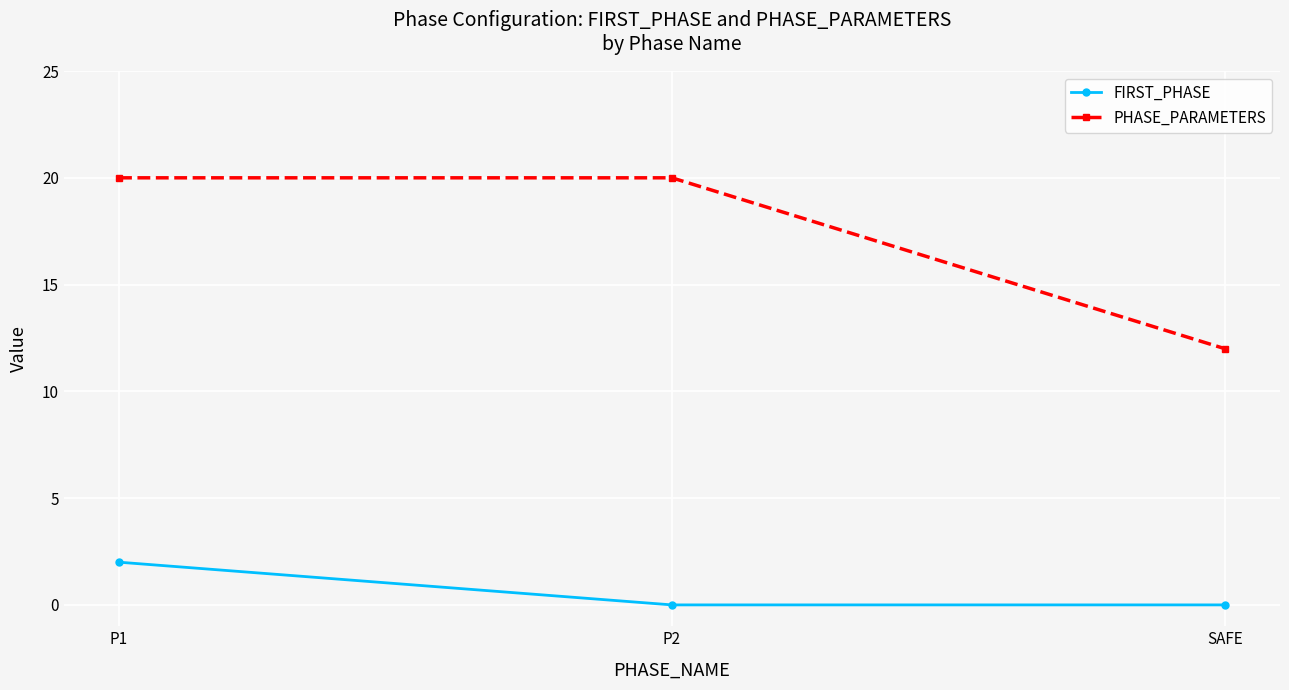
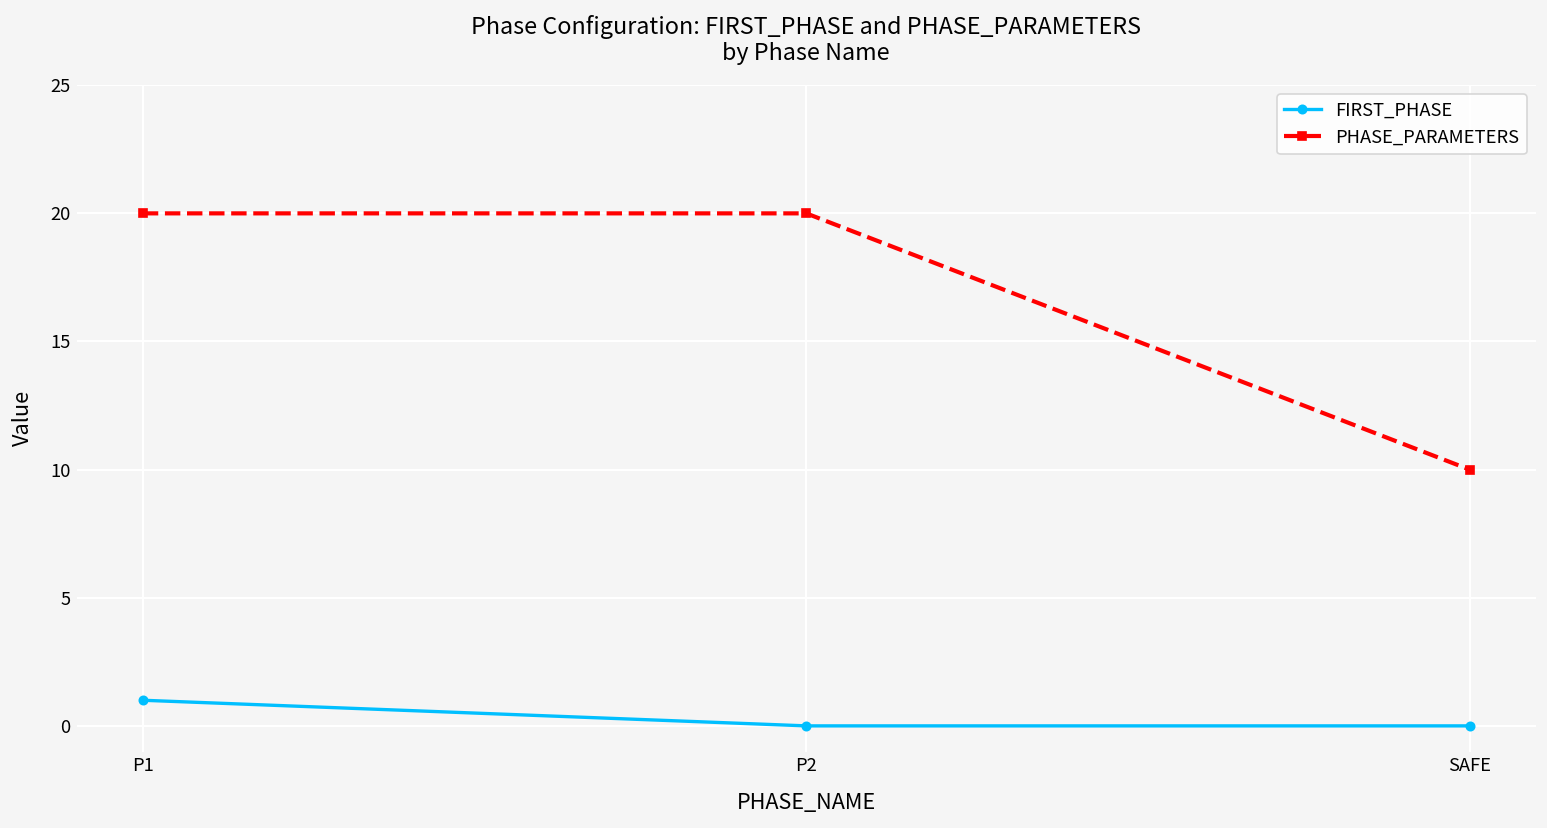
  {
    "FIRST_PHASE": {
-     "P1": 2,
+     "P1": 1,
      "P2": 0,
      "SAFE": 0
    },
    "PHASE_PARAMETERS": {
      "P1": 20,
      "P2": 20,
-     "SAFE": 12
+     "SAFE": 10
    }
  }
